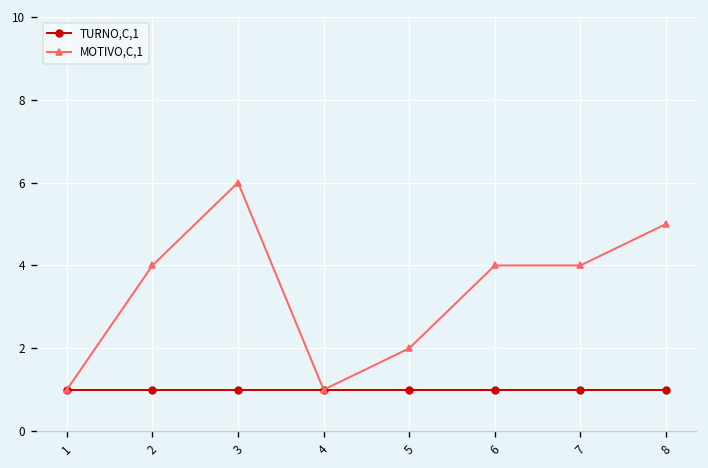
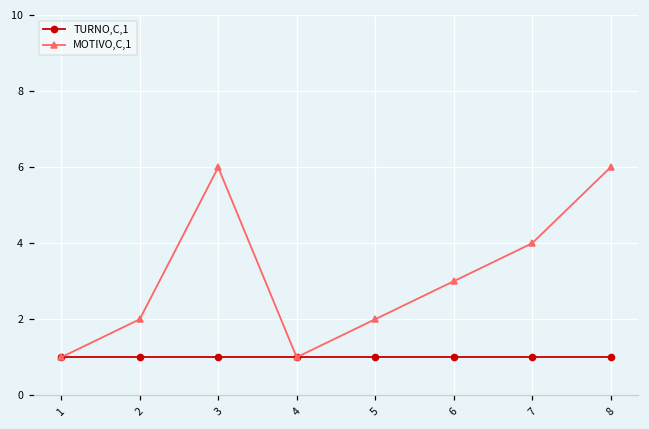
  {
    "TURNO,C,1": {
      "2": 1,
      "3": 1,
      "5": 1,
      "6": 1,
      "7": 1,
      "8": 1
    },
    "MOTIVO,C,1": {
-     "2": 4,
+     "2": 2,
      "3": 6,
      "5": 2,
-     "6": 4,
+     "6": 3,
      "7": 4,
-     "8": 5
+     "8": 6
    }
  }
